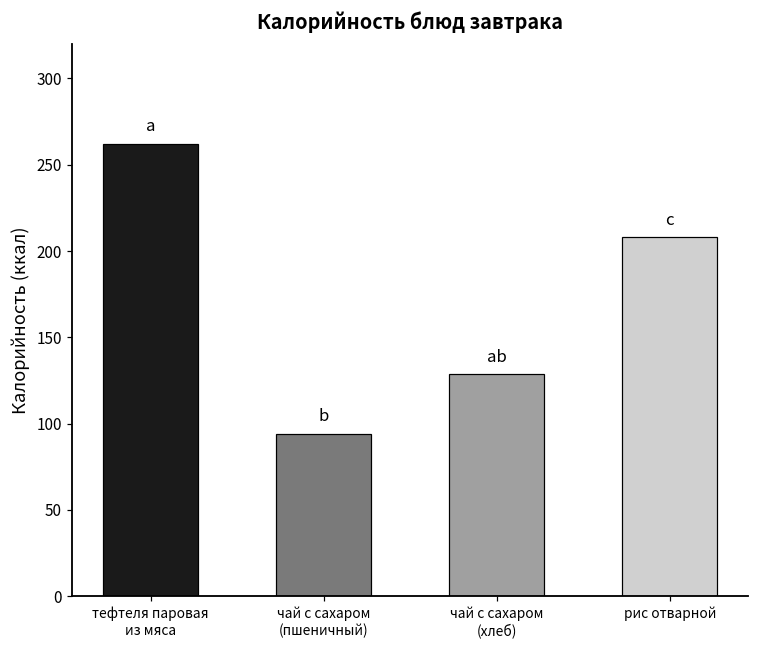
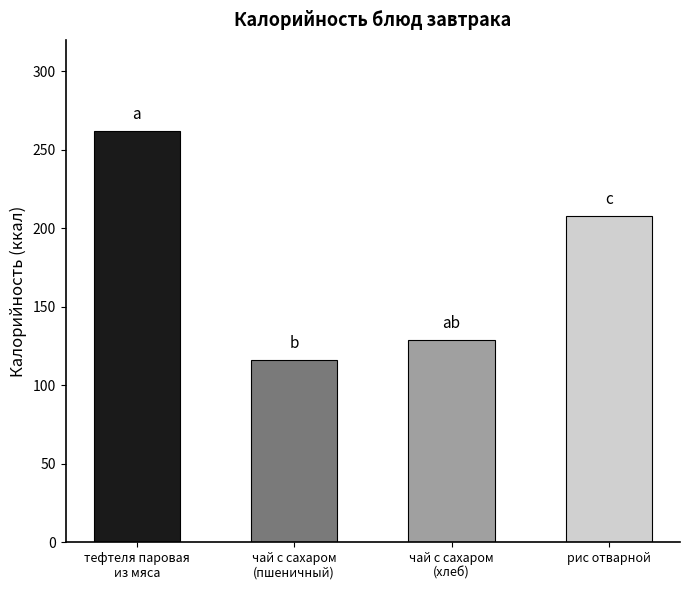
  {
    "тефтеля паровая из мяса": 262,
-   "чай с сахаром (пшеничный)": 94,
+   "чай с сахаром (пшеничный)": 116,
    "чай с сахаром (хлеб)": 129,
    "рис отварной": 208
  }
